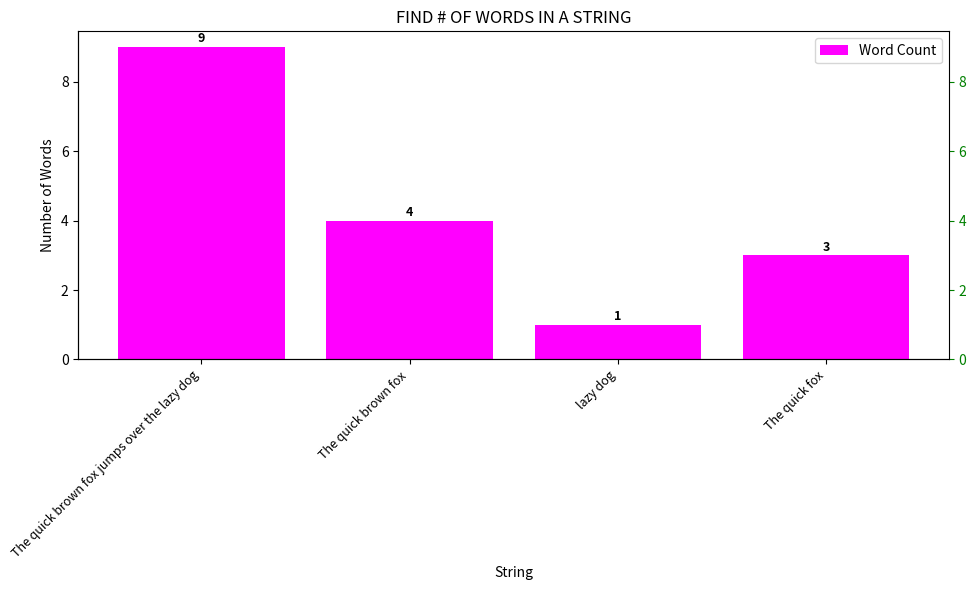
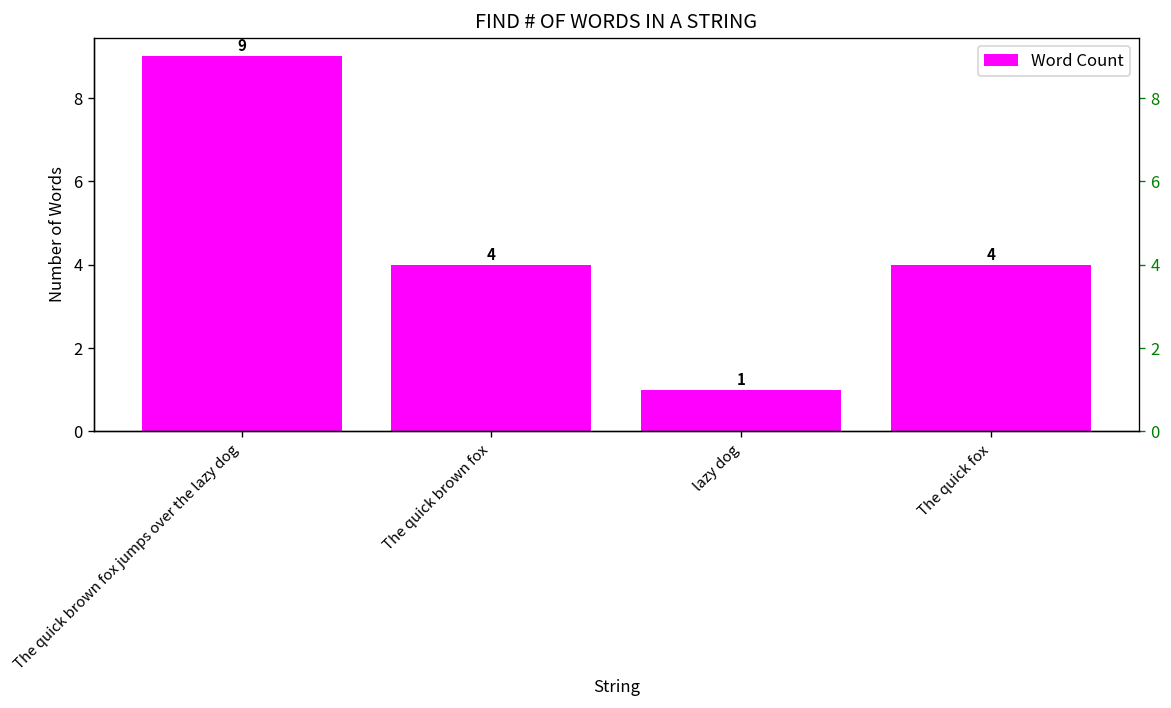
  {
    "The quick brown fox jumps over the lazy dog": 9,
    "The quick brown fox": 4,
    "lazy dog": 1,
-   "The quick fox": 3
+   "The quick fox": 4
  }
